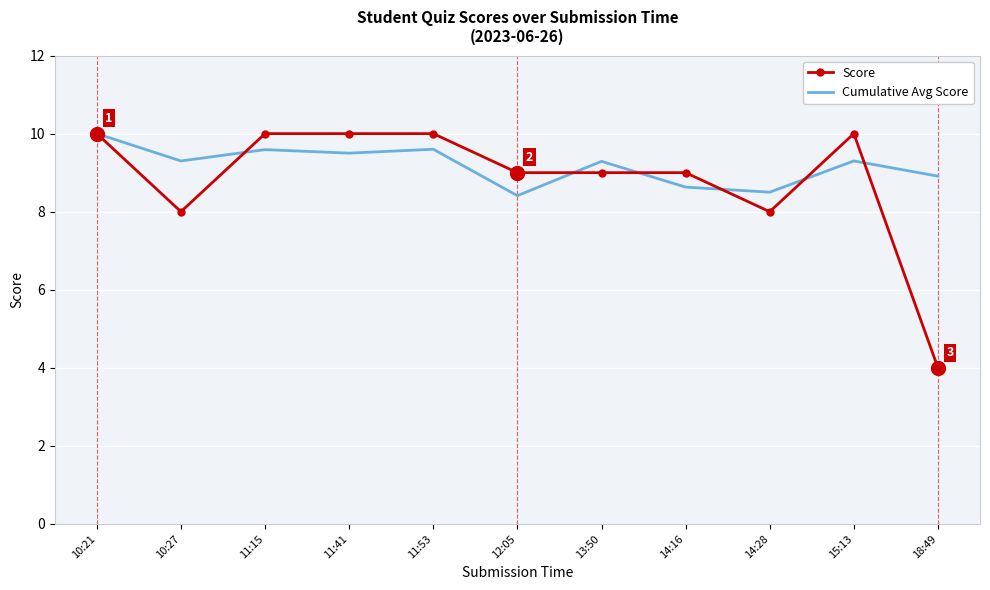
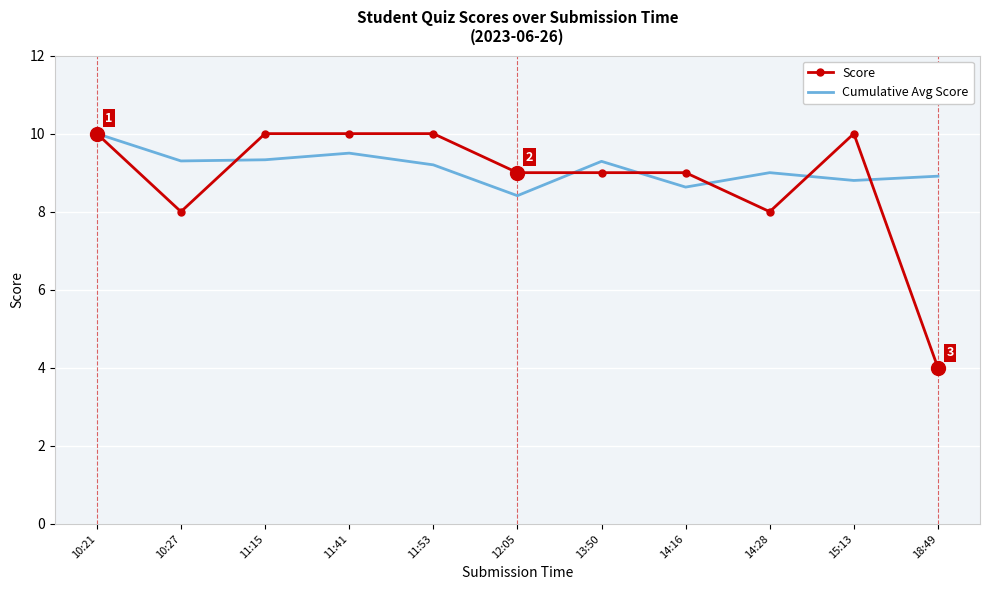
  {
    "Cumulative Avg Score": {
      "10:27": 9.3,
-     "11:15": 9.6,
+     "11:15": 9.3,
      "11:41": 9.5,
-     "11:53": 9.6,
+     "11:53": 9.2,
      "12:05": 8.4,
      "13:50": 9.3,
      "14:16": 8.6,
-     "14:28": 8.5,
-     "15:13": 9.3,
+     "14:28": 9.0,
+     "15:13": 8.8,
      "18:49": 8.9
    }
  }
